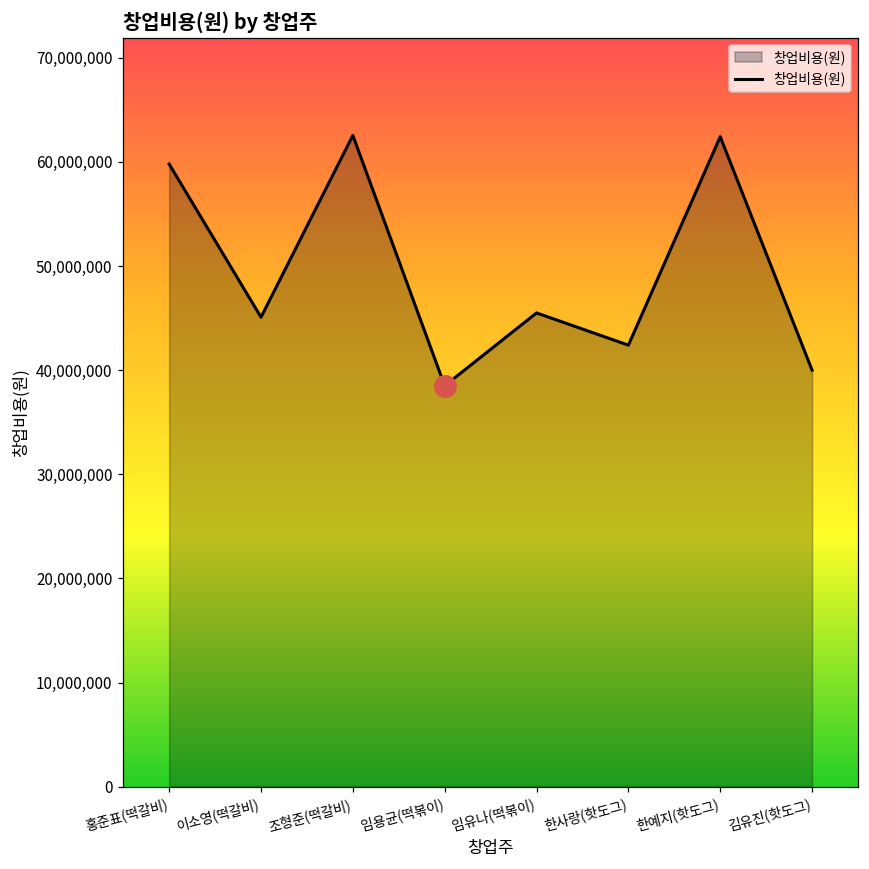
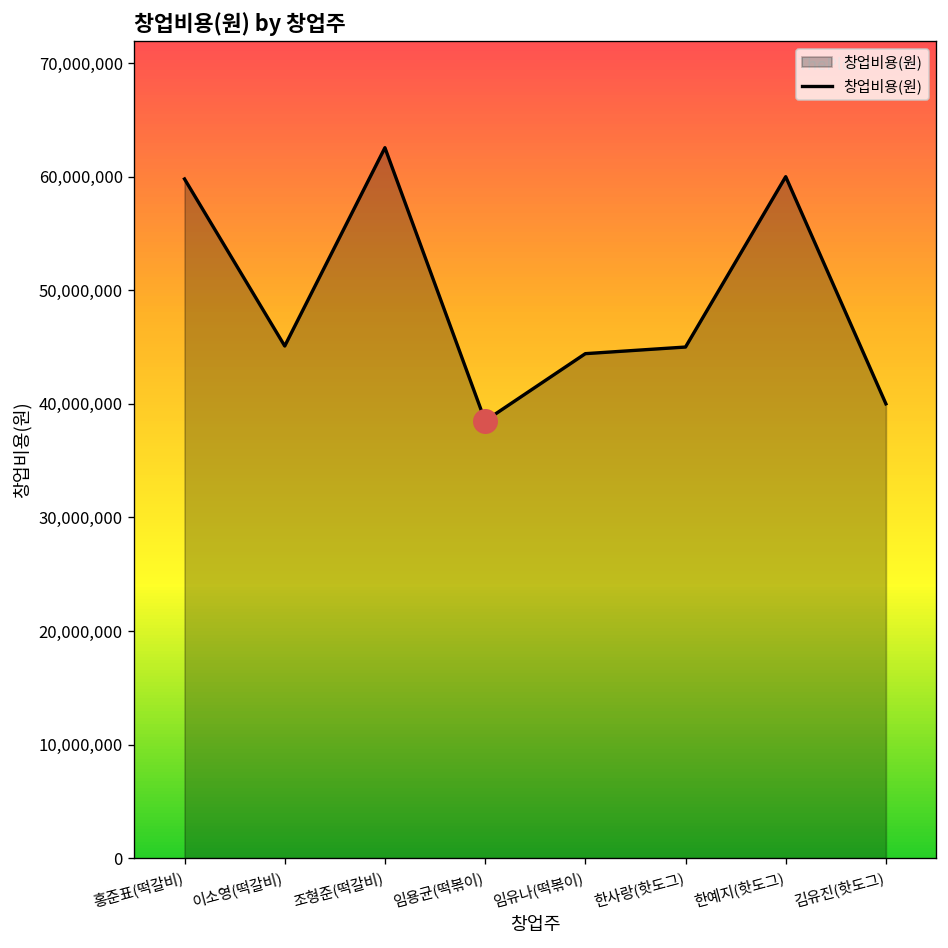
  {
    "창업비용(원)": {
      "홍준표(떡갈비)": "60,000,000",
      "이소영(떡갈비)": "45,000,000",
      "조형준(떡갈비)": "63,000,000",
-     "임유나(떡볶이)": "46,000,000",
-     "한사랑(핫도그)": "42,000,000",
-     "한예지(핫도그)": "62,000,000",
+     "임유나(떡볶이)": "44,000,000",
+     "한사랑(핫도그)": "45,000,000",
+     "한예지(핫도그)": "60,000,000",
      "김유진(핫도그)": "40,000,000"
    }
  }
